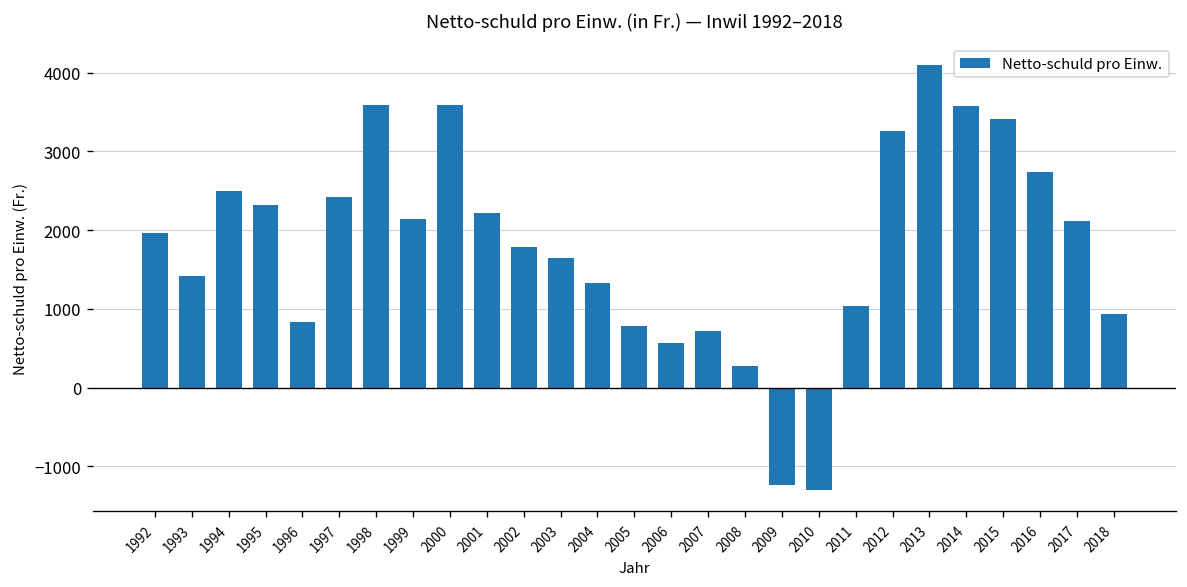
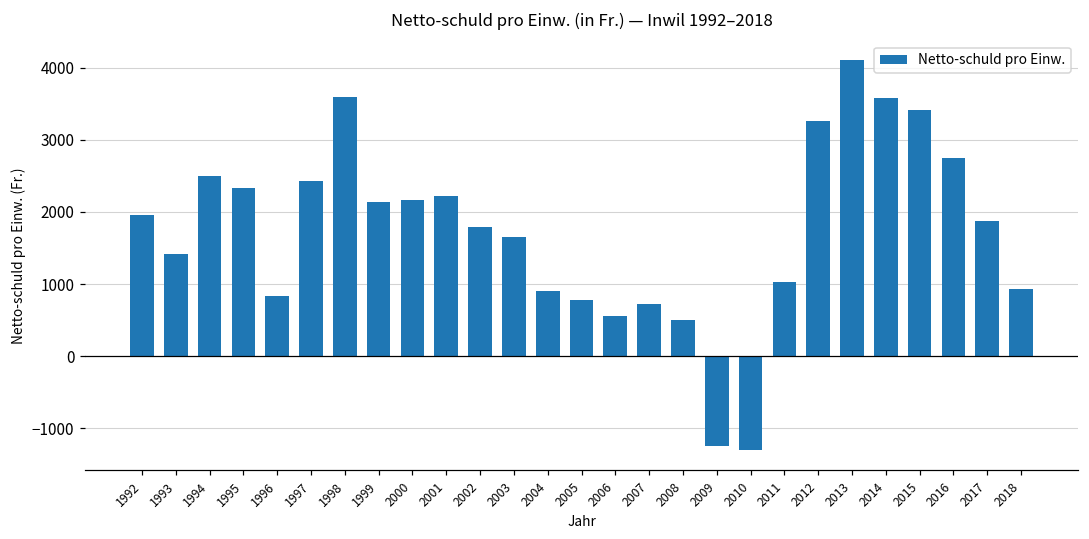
  {
    "1992": 2000,
    "1993": 1400,
    "1994": 2500,
    "1995": 2300,
    "1996": 800,
    "1997": 2400,
    "1998": 3600,
    "1999": 2100,
-   "2000": 3600,
+   "2000": 2200,
    "2001": 2200,
    "2002": 1800,
    "2003": 1700,
-   "2004": 1300,
+   "2004": 900,
    "2005": 800,
    "2006": 600,
    "2007": 700,
-   "2008": 300,
+   "2008": 500,
    "2009": -1200,
    "2010": -1300,
    "2011": 1000,
    "2012": 3300,
    "2013": 4100,
    "2014": 3600,
    "2015": 3400,
    "2016": 2700,
-   "2017": 2100,
+   "2017": 1900,
    "2018": 900
  }
